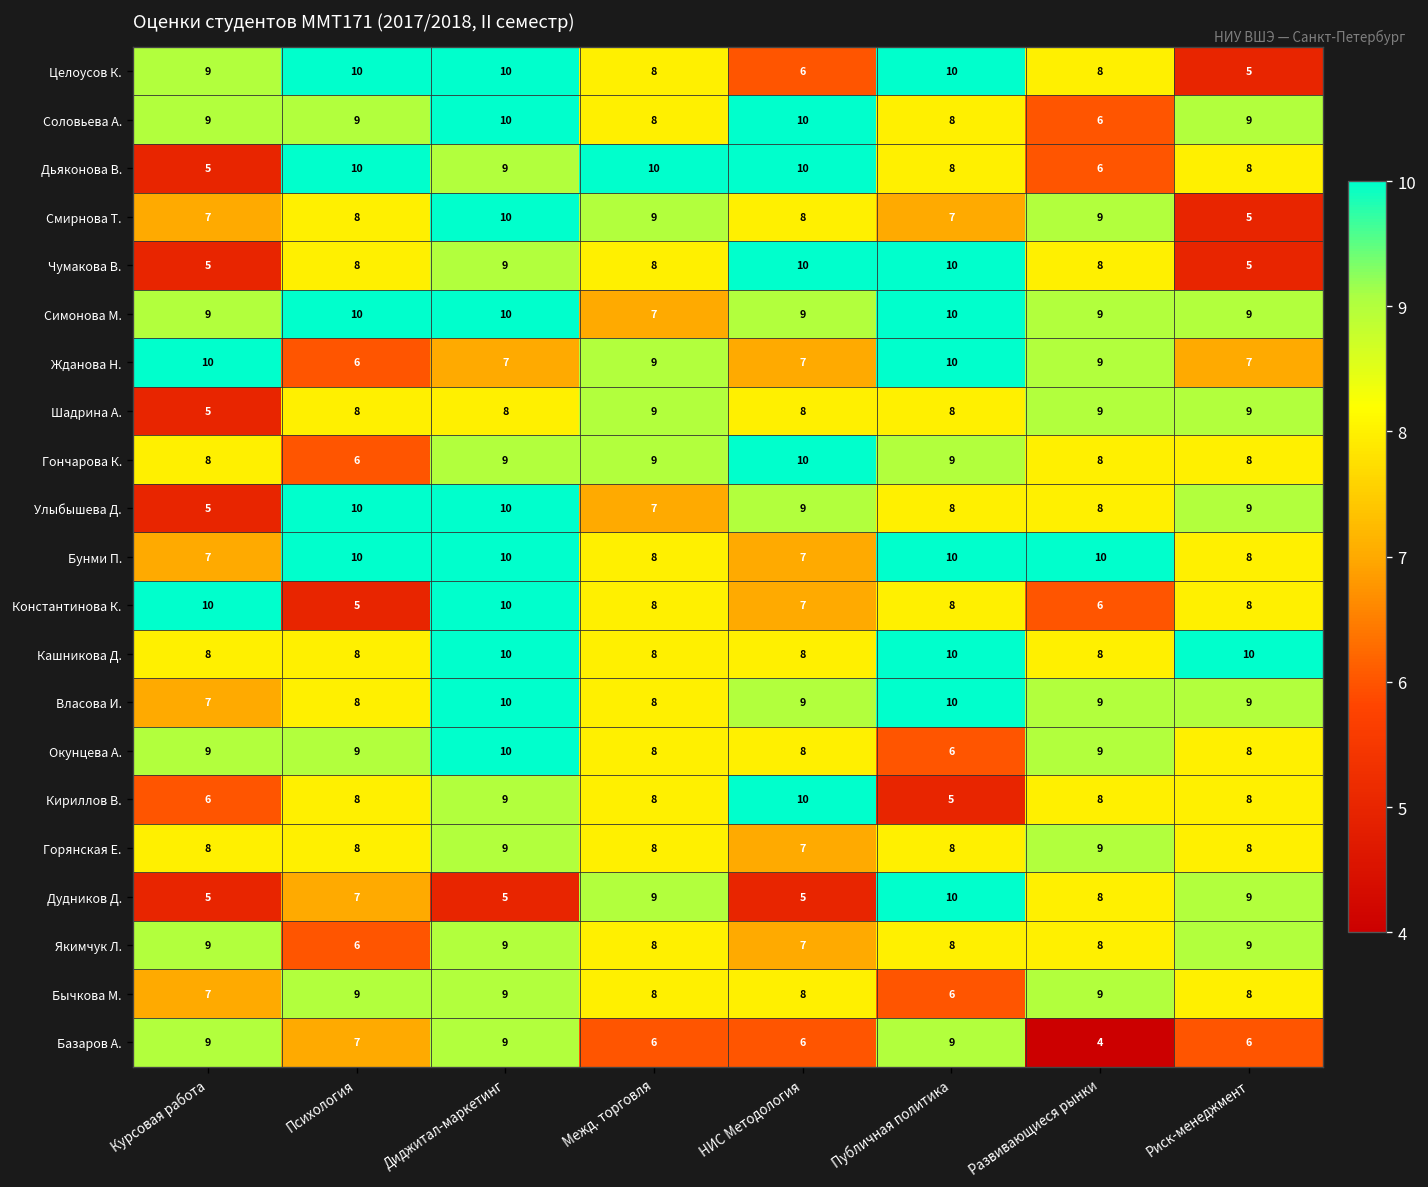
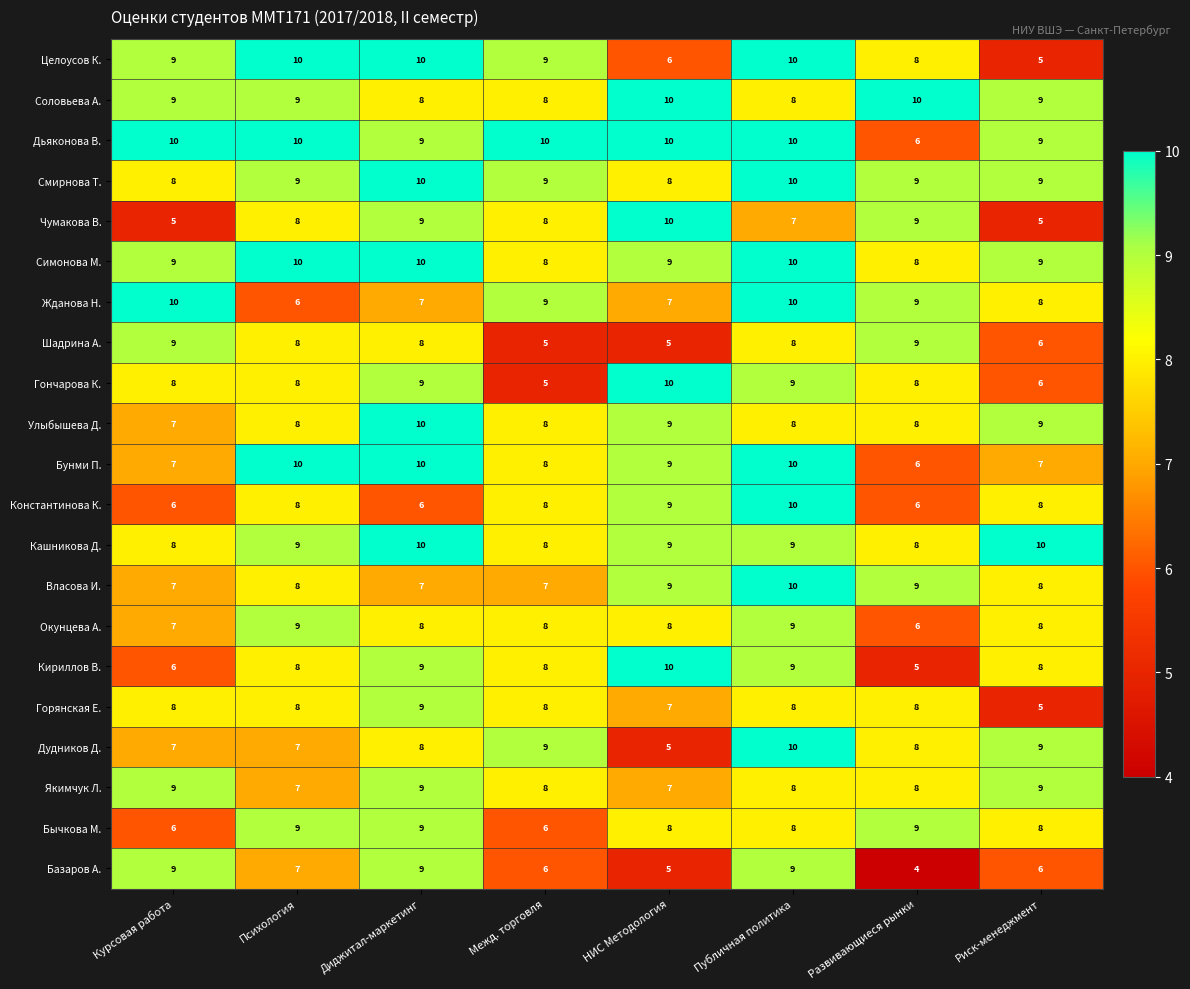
  {
    "Целоусов К.": {
      "Курсовая работа": 9,
      "Психология": 10,
      "Диджитал-маркетинг": 10,
-     "Межд. торговля": 8,
+     "Межд. торговля": 9,
      "НИС Методология": 6,
      "Публичная политика": 10,
      "Развивающиеся рынки": 8,
      "Риск-менеджмент": 5
    },
    "Соловьева А.": {
      "Курсовая работа": 9,
      "Психология": 9,
-     "Диджитал-маркетинг": 10,
+     "Диджитал-маркетинг": 8,
      "Межд. торговля": 8,
      "НИС Методология": 10,
      "Публичная политика": 8,
-     "Развивающиеся рынки": 6,
+     "Развивающиеся рынки": 10,
      "Риск-менеджмент": 9
    },
    "Дьяконова В.": {
-     "Курсовая работа": 5,
+     "Курсовая работа": 10,
      "Психология": 10,
      "Диджитал-маркетинг": 9,
      "Межд. торговля": 10,
      "НИС Методология": 10,
-     "Публичная политика": 8,
+     "Публичная политика": 10,
      "Развивающиеся рынки": 6,
-     "Риск-менеджмент": 8
+     "Риск-менеджмент": 9
    },
    "Смирнова Т.": {
-     "Курсовая работа": 7,
-     "Психология": 8,
+     "Курсовая работа": 8,
+     "Психология": 9,
      "Диджитал-маркетинг": 10,
      "Межд. торговля": 9,
      "НИС Методология": 8,
-     "Публичная политика": 7,
+     "Публичная политика": 10,
      "Развивающиеся рынки": 9,
-     "Риск-менеджмент": 5
+     "Риск-менеджмент": 9
    },
    "Чумакова В.": {
      "Курсовая работа": 5,
      "Психология": 8,
      "Диджитал-маркетинг": 9,
      "Межд. торговля": 8,
      "НИС Методология": 10,
-     "Публичная политика": 10,
-     "Развивающиеся рынки": 8,
+     "Публичная политика": 7,
+     "Развивающиеся рынки": 9,
      "Риск-менеджмент": 5
    },
    "Симонова М.": {
      "Курсовая работа": 9,
      "Психология": 10,
      "Диджитал-маркетинг": 10,
-     "Межд. торговля": 7,
+     "Межд. торговля": 8,
      "НИС Методология": 9,
      "Публичная политика": 10,
-     "Развивающиеся рынки": 9,
+     "Развивающиеся рынки": 8,
      "Риск-менеджмент": 9
    },
    "Жданова Н.": {
      "Курсовая работа": 10,
      "Психология": 6,
      "Диджитал-маркетинг": 7,
      "Межд. торговля": 9,
      "НИС Методология": 7,
      "Публичная политика": 10,
      "Развивающиеся рынки": 9,
-     "Риск-менеджмент": 7
+     "Риск-менеджмент": 8
    },
    "Шадрина А.": {
-     "Курсовая работа": 5,
+     "Курсовая работа": 9,
      "Психология": 8,
      "Диджитал-маркетинг": 8,
-     "Межд. торговля": 9,
-     "НИС Методология": 8,
+     "Межд. торговля": 5,
+     "НИС Методология": 5,
      "Публичная политика": 8,
      "Развивающиеся рынки": 9,
-     "Риск-менеджмент": 9
+     "Риск-менеджмент": 6
    },
    "Гончарова К.": {
      "Курсовая работа": 8,
-     "Психология": 6,
+     "Психология": 8,
      "Диджитал-маркетинг": 9,
-     "Межд. торговля": 9,
+     "Межд. торговля": 5,
      "НИС Методология": 10,
      "Публичная политика": 9,
      "Развивающиеся рынки": 8,
-     "Риск-менеджмент": 8
+     "Риск-менеджмент": 6
    },
    "Улыбышева Д.": {
-     "Курсовая работа": 5,
-     "Психология": 10,
+     "Курсовая работа": 7,
+     "Психология": 8,
      "Диджитал-маркетинг": 10,
-     "Межд. торговля": 7,
+     "Межд. торговля": 8,
      "НИС Методология": 9,
      "Публичная политика": 8,
      "Развивающиеся рынки": 8,
      "Риск-менеджмент": 9
    },
    "Бунми П.": {
      "Курсовая работа": 7,
      "Психология": 10,
      "Диджитал-маркетинг": 10,
      "Межд. торговля": 8,
-     "НИС Методология": 7,
+     "НИС Методология": 9,
      "Публичная политика": 10,
-     "Развивающиеся рынки": 10,
-     "Риск-менеджмент": 8
+     "Развивающиеся рынки": 6,
+     "Риск-менеджмент": 7
    },
    "Константинова К.": {
-     "Курсовая работа": 10,
-     "Психология": 5,
-     "Диджитал-маркетинг": 10,
+     "Курсовая работа": 6,
+     "Психология": 8,
+     "Диджитал-маркетинг": 6,
      "Межд. торговля": 8,
-     "НИС Методология": 7,
-     "Публичная политика": 8,
+     "НИС Методология": 9,
+     "Публичная политика": 10,
      "Развивающиеся рынки": 6,
      "Риск-менеджмент": 8
    },
    "Кашникова Д.": {
      "Курсовая работа": 8,
-     "Психология": 8,
+     "Психология": 9,
      "Диджитал-маркетинг": 10,
      "Межд. торговля": 8,
-     "НИС Методология": 8,
-     "Публичная политика": 10,
+     "НИС Методология": 9,
+     "Публичная политика": 9,
      "Развивающиеся рынки": 8,
      "Риск-менеджмент": 10
    },
    "Власова И.": {
      "Курсовая работа": 7,
      "Психология": 8,
-     "Диджитал-маркетинг": 10,
-     "Межд. торговля": 8,
+     "Диджитал-маркетинг": 7,
+     "Межд. торговля": 7,
      "НИС Методология": 9,
      "Публичная политика": 10,
      "Развивающиеся рынки": 9,
-     "Риск-менеджмент": 9
+     "Риск-менеджмент": 8
    },
    "Окунцева А.": {
-     "Курсовая работа": 9,
+     "Курсовая работа": 7,
      "Психология": 9,
-     "Диджитал-маркетинг": 10,
+     "Диджитал-маркетинг": 8,
      "Межд. торговля": 8,
      "НИС Методология": 8,
-     "Публичная политика": 6,
-     "Развивающиеся рынки": 9,
+     "Публичная политика": 9,
+     "Развивающиеся рынки": 6,
      "Риск-менеджмент": 8
    },
    "Кириллов В.": {
      "Курсовая работа": 6,
      "Психология": 8,
      "Диджитал-маркетинг": 9,
      "Межд. торговля": 8,
      "НИС Методология": 10,
-     "Публичная политика": 5,
-     "Развивающиеся рынки": 8,
+     "Публичная политика": 9,
+     "Развивающиеся рынки": 5,
      "Риск-менеджмент": 8
    },
    "Горянская Е.": {
      "Курсовая работа": 8,
      "Психология": 8,
      "Диджитал-маркетинг": 9,
      "Межд. торговля": 8,
      "НИС Методология": 7,
      "Публичная политика": 8,
-     "Развивающиеся рынки": 9,
-     "Риск-менеджмент": 8
+     "Развивающиеся рынки": 8,
+     "Риск-менеджмент": 5
    },
    "Дудников Д.": {
-     "Курсовая работа": 5,
+     "Курсовая работа": 7,
      "Психология": 7,
-     "Диджитал-маркетинг": 5,
+     "Диджитал-маркетинг": 8,
      "Межд. торговля": 9,
      "НИС Методология": 5,
      "Публичная политика": 10,
      "Развивающиеся рынки": 8,
      "Риск-менеджмент": 9
    },
    "Якимчук Л.": {
      "Курсовая работа": 9,
-     "Психология": 6,
+     "Психология": 7,
      "Диджитал-маркетинг": 9,
      "Межд. торговля": 8,
      "НИС Методология": 7,
      "Публичная политика": 8,
      "Развивающиеся рынки": 8,
      "Риск-менеджмент": 9
    },
    "Бычкова М.": {
-     "Курсовая работа": 7,
+     "Курсовая работа": 6,
      "Психология": 9,
      "Диджитал-маркетинг": 9,
-     "Межд. торговля": 8,
+     "Межд. торговля": 6,
      "НИС Методология": 8,
-     "Публичная политика": 6,
+     "Публичная политика": 8,
      "Развивающиеся рынки": 9,
      "Риск-менеджмент": 8
    },
    "Базаров А.": {
      "Курсовая работа": 9,
      "Психология": 7,
      "Диджитал-маркетинг": 9,
      "Межд. торговля": 6,
-     "НИС Методология": 6,
+     "НИС Методология": 5,
      "Публичная политика": 9,
      "Развивающиеся рынки": 4,
      "Риск-менеджмент": 6
    }
  }
